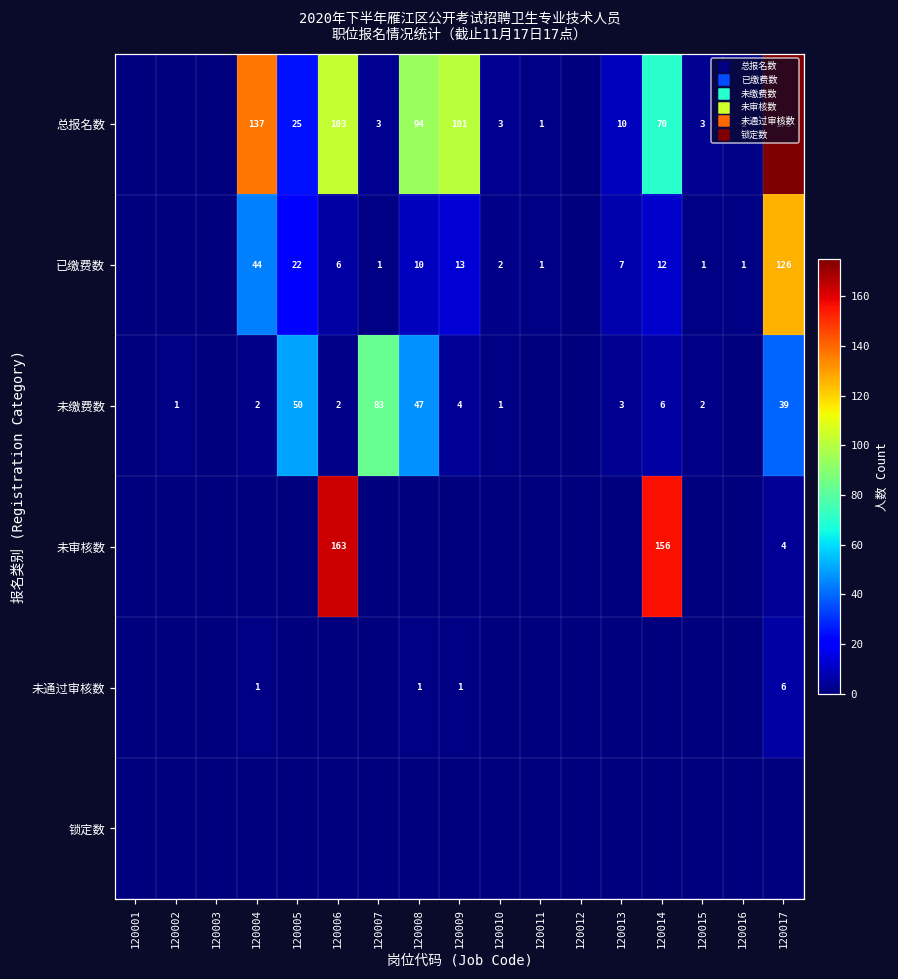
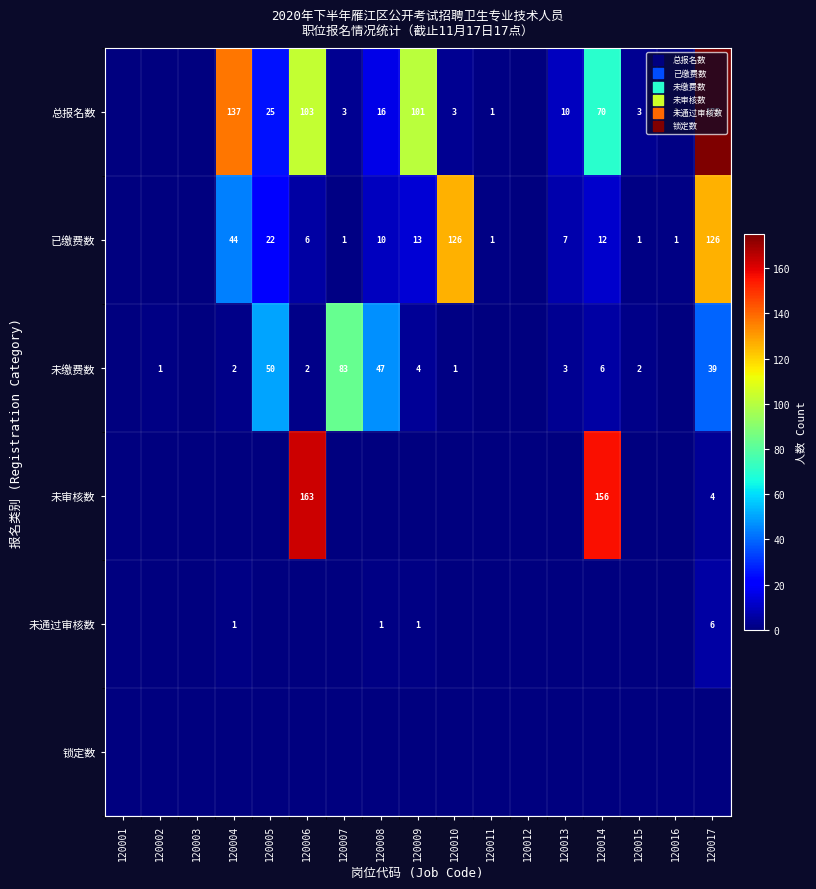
  {
    "总报名数": {
      "120004": 137,
      "120005": 25,
      "120006": 103,
      "120007": 3,
-     "120008": 94,
+     "120008": 16,
      "120009": 101,
      "120010": 3,
      "120011": 1,
      "120013": 10,
      "120014": 70,
      "120015": 3
    },
    "已缴费数": {
      "120004": 44,
      "120005": 22,
      "120006": 6,
      "120007": 1,
      "120008": 10,
      "120009": 13,
-     "120010": 2,
+     "120010": 126,
      "120011": 1,
      "120013": 7,
      "120014": 12,
      "120015": 1,
      "120016": 1,
      "120017": 126
    },
    "未缴费数": {
      "120002": 1,
      "120004": 2,
      "120005": 50,
      "120006": 2,
      "120007": 83,
      "120008": 47,
      "120009": 4,
      "120010": 1,
      "120013": 3,
      "120014": 6,
      "120015": 2,
      "120017": 39
    },
    "未审核数": {
      "120006": 163,
      "120014": 156,
      "120017": 4
    },
    "未通过审核数": {
      "120004": 1,
      "120008": 1,
      "120009": 1,
      "120017": 6
    }
  }
